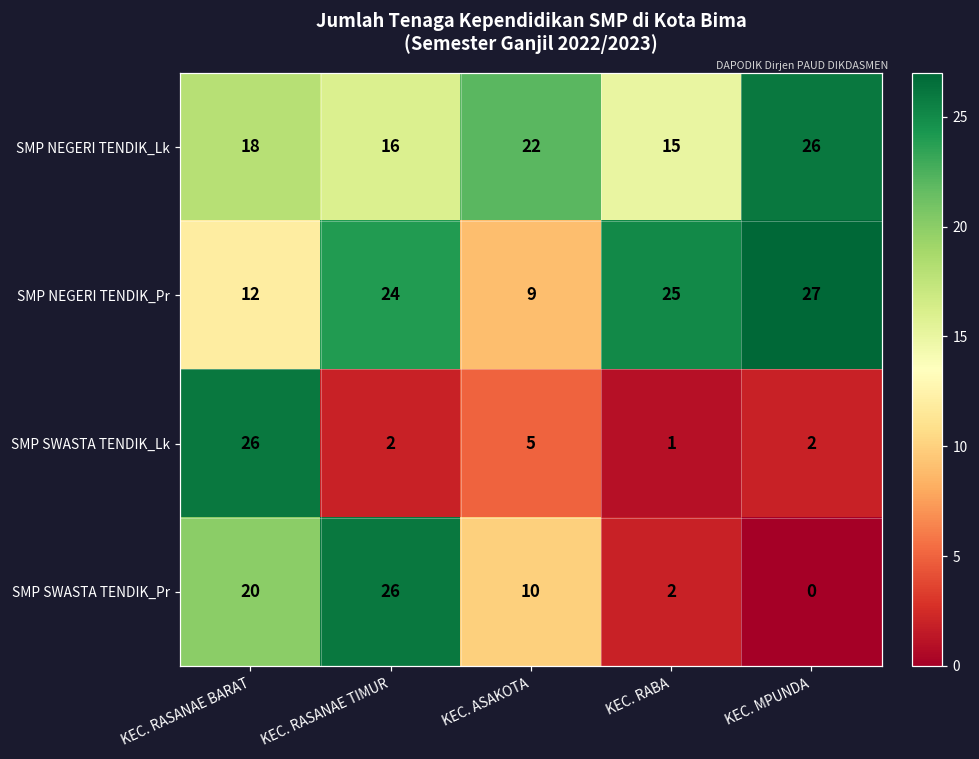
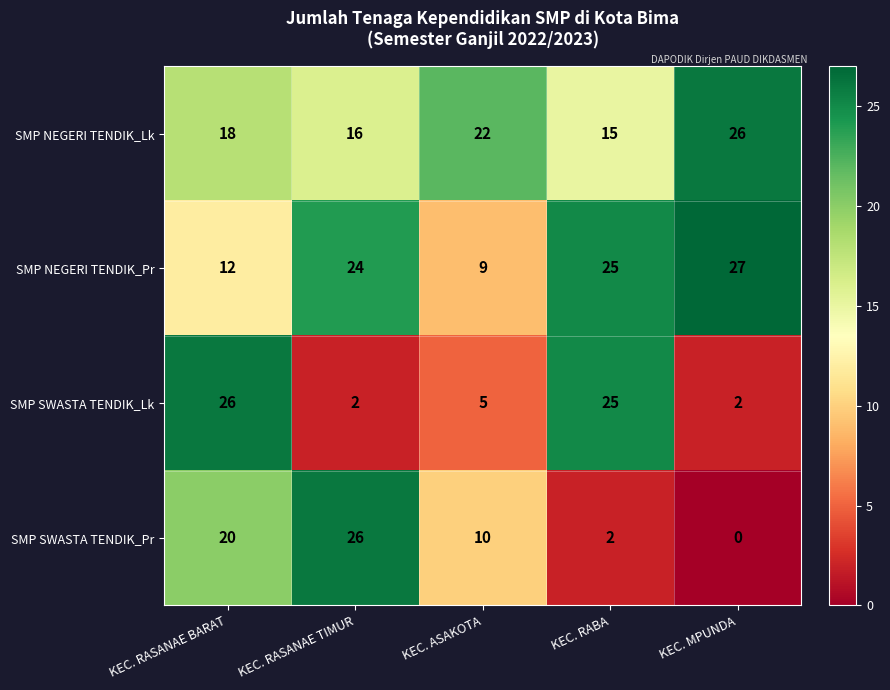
  {
    "SMP NEGERI TENDIK_Lk": {
      "KEC. RASANAE BARAT": 18,
      "KEC. RASANAE TIMUR": 16,
      "KEC. ASAKOTA": 22,
      "KEC. RABA": 15,
      "KEC. MPUNDA": 26
    },
    "SMP NEGERI TENDIK_Pr": {
      "KEC. RASANAE BARAT": 12,
      "KEC. RASANAE TIMUR": 24,
      "KEC. ASAKOTA": 9,
      "KEC. RABA": 25,
      "KEC. MPUNDA": 27
    },
    "SMP SWASTA TENDIK_Lk": {
      "KEC. RASANAE BARAT": 26,
      "KEC. RASANAE TIMUR": 2,
      "KEC. ASAKOTA": 5,
-     "KEC. RABA": 1,
+     "KEC. RABA": 25,
      "KEC. MPUNDA": 2
    },
    "SMP SWASTA TENDIK_Pr": {
      "KEC. RASANAE BARAT": 20,
      "KEC. RASANAE TIMUR": 26,
      "KEC. ASAKOTA": 10,
      "KEC. RABA": 2,
      "KEC. MPUNDA": 0
    }
  }
